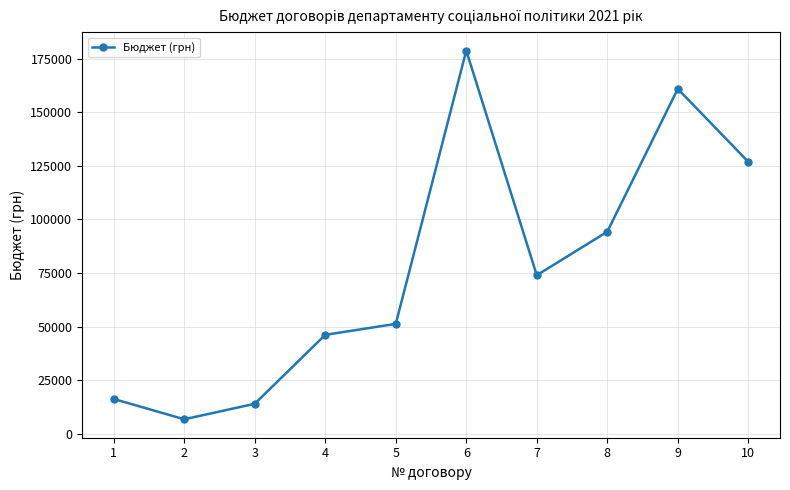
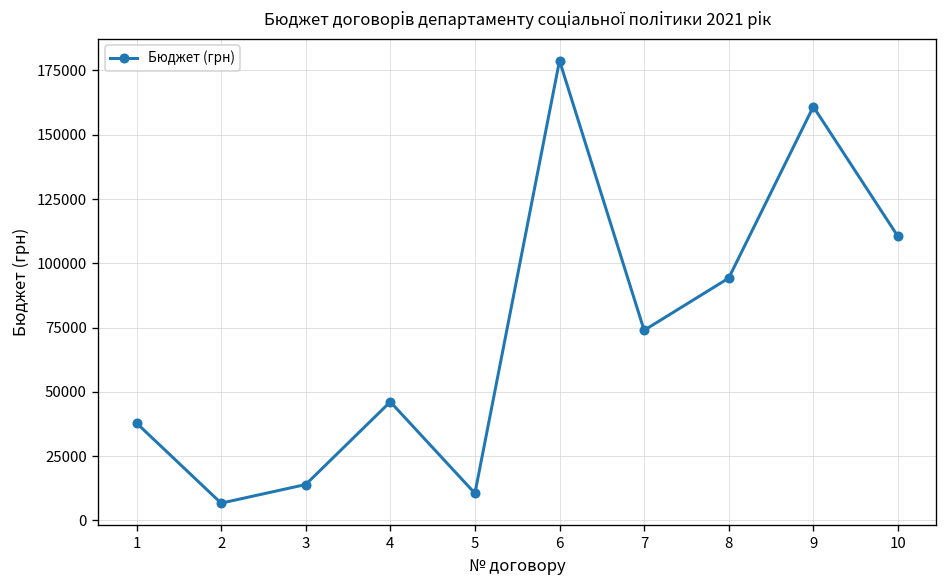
  {
-   "1": 16000,
+   "1": 38000,
    "2": 7000,
    "3": 14000,
    "4": 46000,
-   "5": 51000,
+   "5": 11000,
    "6": 179000,
    "7": 74000,
    "8": 94000,
    "9": 161000,
-   "10": 127000
+   "10": 110000
  }
